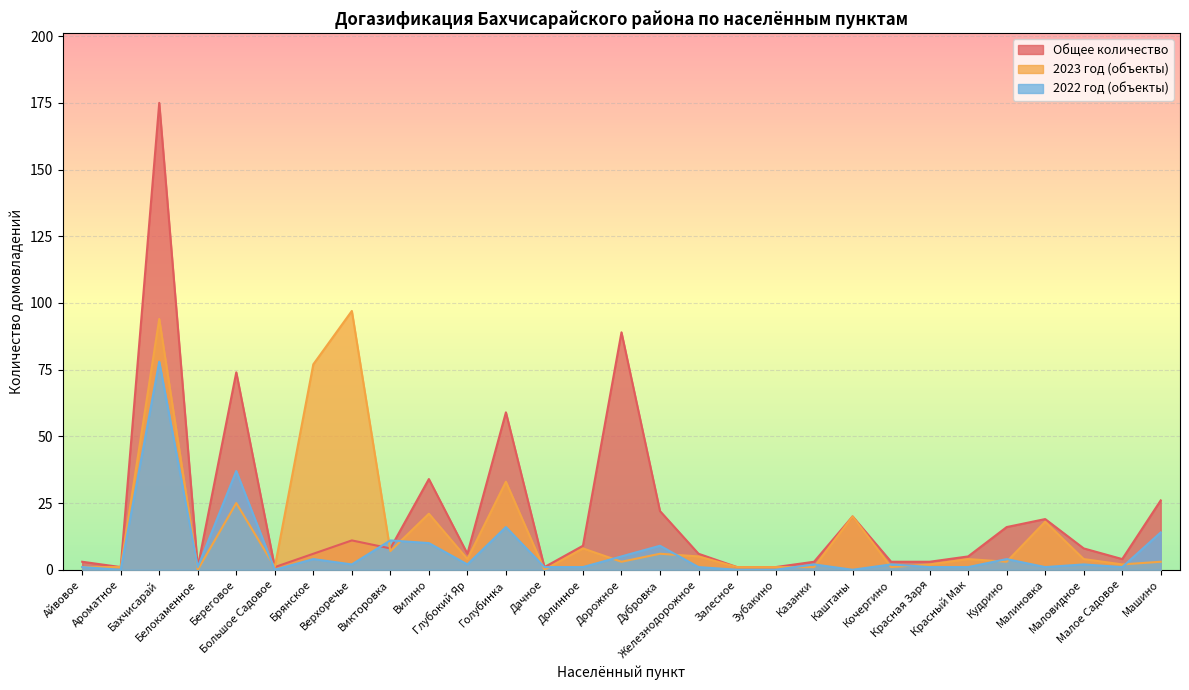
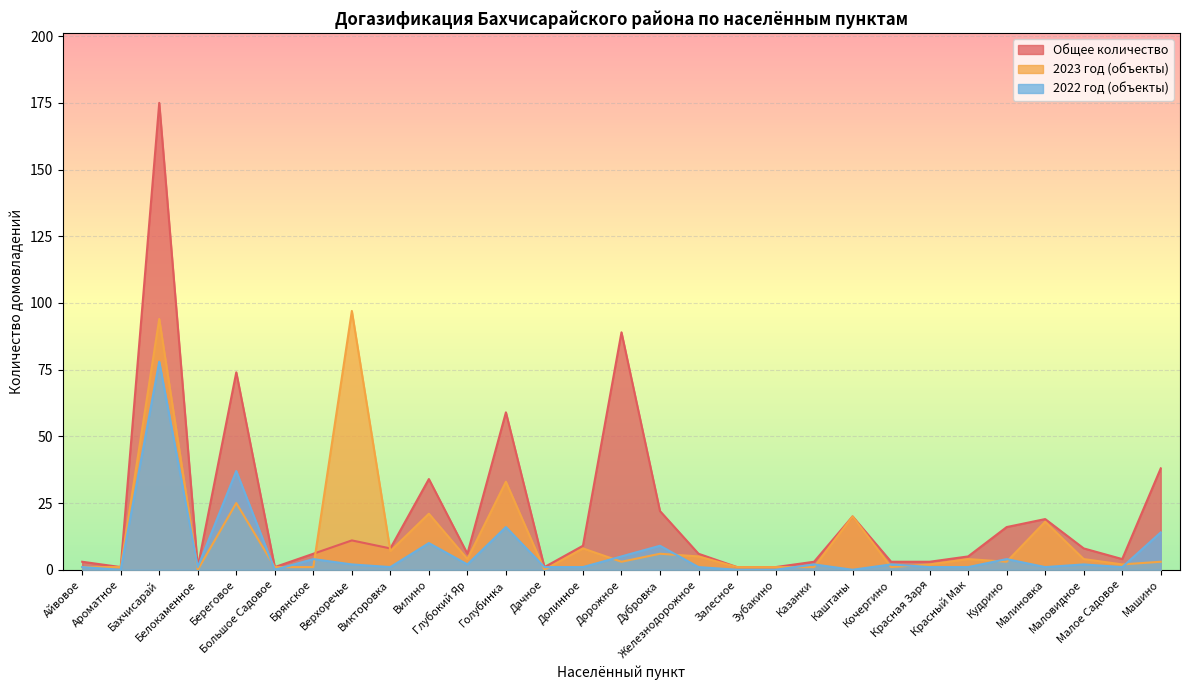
  {
    "Общее количество": {
      "Айвовое": 3,
      "Бахчисарай": 175,
      "Береговое": 74,
      "Брянское": 6,
      "Верхоречье": 11,
      "Викторовка": 8,
      "Вилино": 34,
      "Глубокий Яр": 6,
      "Голубинка": 59,
      "Долинное": 9,
      "Дорожное": 89,
      "Дубровка": 22,
      "Железнодорожное": 6,
      "Казанки": 3,
      "Кочергино": 3,
      "Красная Заря": 3,
      "Красный Мак": 5,
      "Кудрино": 16,
      "Малиновка": 19,
      "Маловидное": 8,
      "Малое Садовое": 4,
-     "Машино": 26
+     "Машино": 38
    },
    "2023 год (объекты)": {
      "Бахчисарай": 94,
      "Белокаменное": 0,
      "Береговое": 25,
-     "Брянское": 77,
+     "Брянское": 1,
      "Верхоречье": 97,
      "Викторовка": 7,
      "Вилино": 21,
      "Глубокий Яр": 4,
      "Голубинка": 33,
      "Дачное": 0,
      "Долинное": 8,
      "Дорожное": 3,
      "Дубровка": 6,
      "Железнодорожное": 5,
      "Казанки": 1,
      "Кочергино": 1,
      "Красная Заря": 2,
      "Красный Мак": 4,
      "Кудрино": 3,
      "Малиновка": 18,
      "Маловидное": 4,
      "Малое Садовое": 2,
      "Машино": 3
    },
    "2022 год (объекты)": {
      "Ароматное": 0,
      "Бахчисарай": 78,
      "Береговое": 37,
      "Большое Садовое": 0,
      "Брянское": 4,
      "Верхоречье": 2,
-     "Викторовка": 11,
+     "Викторовка": 1,
      "Вилино": 10,
      "Глубокий Яр": 2,
      "Голубинка": 16,
      "Долинное": 1,
      "Дорожное": 5,
      "Дубровка": 9,
      "Железнодорожное": 1,
      "Залесное": 0,
      "Зубакино": 0,
      "Казанки": 2,
      "Каштаны": 0,
      "Кочергино": 2,
      "Красная Заря": 1,
      "Красный Мак": 1,
      "Кудрино": 4,
      "Малиновка": 1,
      "Маловидное": 2,
      "Малое Садовое": 1,
      "Машино": 14
    }
  }
